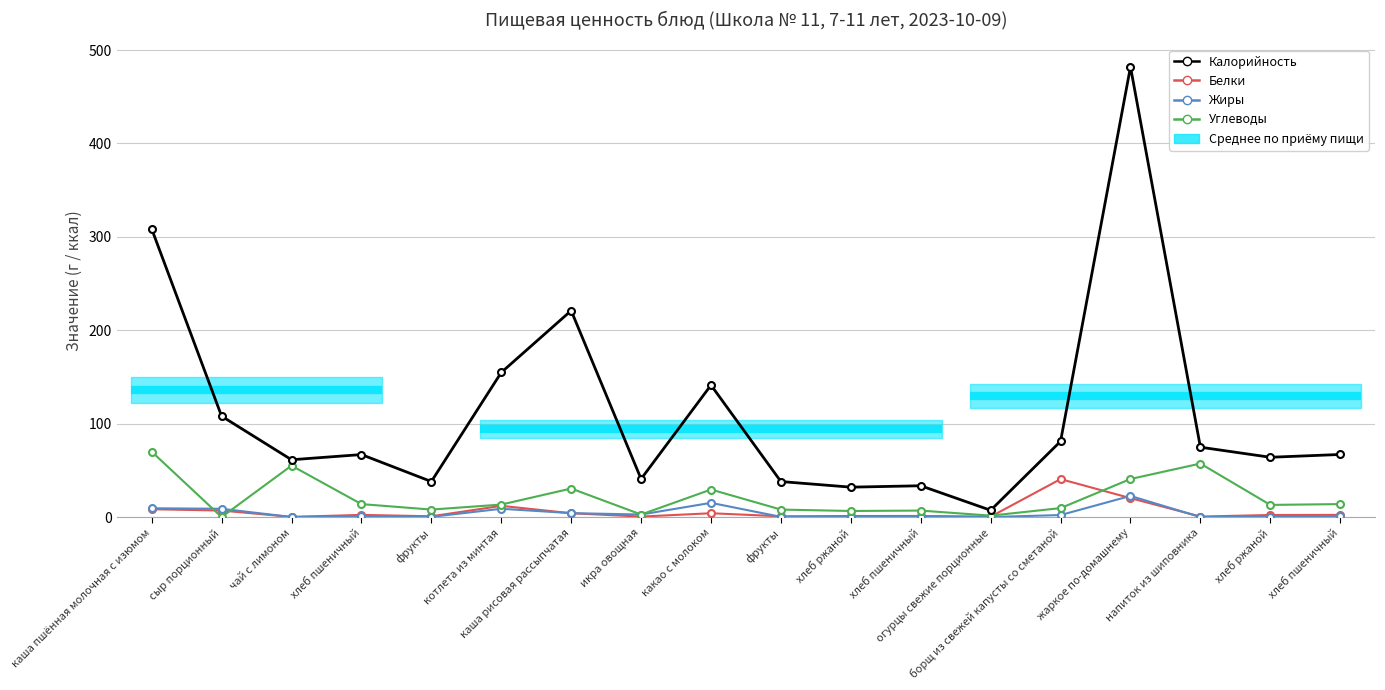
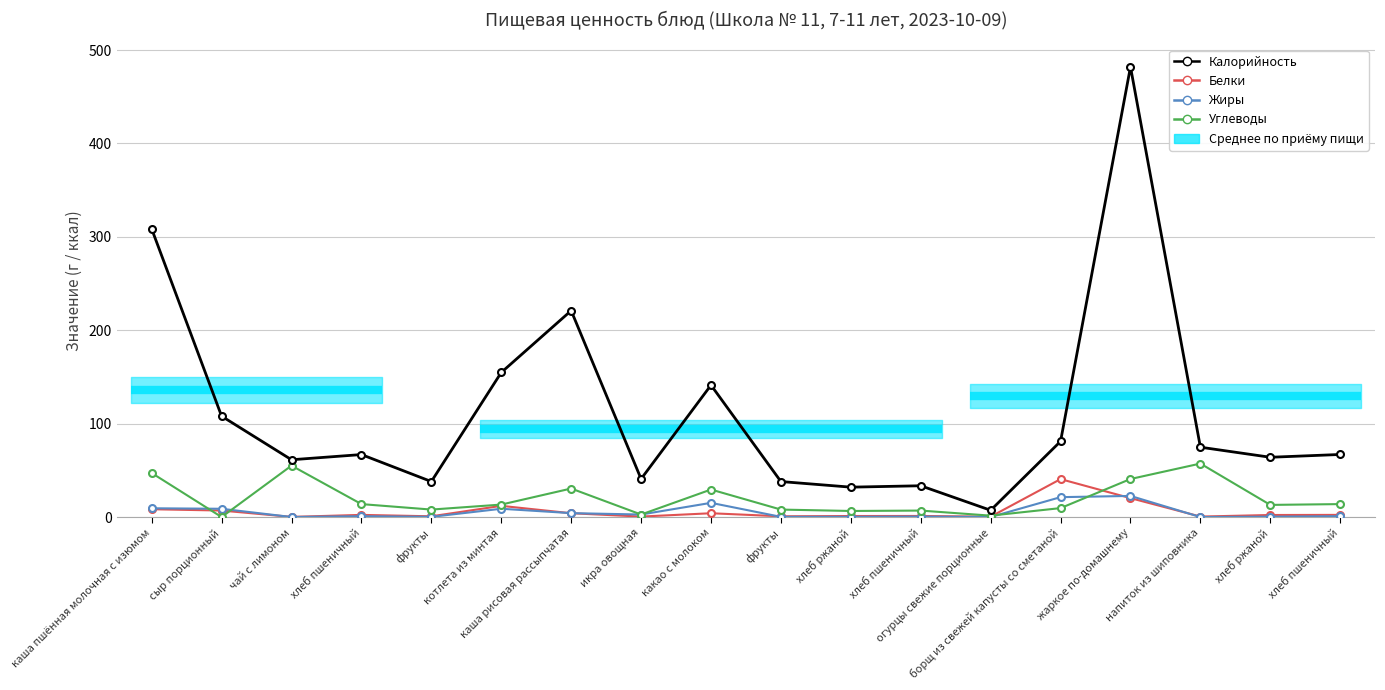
  {
    "Калорийность": {
      "каша пшённая молочная с изюмом": 310,
      "сыр порционный": 110,
      "чай с лимоном": 60,
      "котлета из минтая": 150,
      "каша рисовая рассыпчатая": 220,
      "икра овощная": 40,
      "какао с молоком": 140,
      "огурцы свежие порционные": 10,
      "борщ из свежей капусты со сметаной": 80,
      "жаркое по-домашнему": 480,
      "напиток из шиповника": 70
    },
    "Белки": {
      "какао с молоком": 0,
      "борщ из свежей капусты со сметаной": 40
    },
    "Жиры": {
      "котлета из минтая": 10,
      "какао с молоком": 20,
-     "борщ из свежей капусты со сметаной": 0
+     "борщ из свежей капусты со сметаной": 20
    },
    "Углеводы": {
-     "каша пшённая молочная с изюмом": 70,
+     "каша пшённая молочная с изюмом": 50,
      "сыр порционный": 0,
      "чай с лимоном": 60,
      "каша рисовая рассыпчатая": 30,
      "какао с молоком": 30,
      "борщ из свежей капусты со сметаной": 10,
      "жаркое по-домашнему": 40,
      "напиток из шиповника": 60
    }
  }
